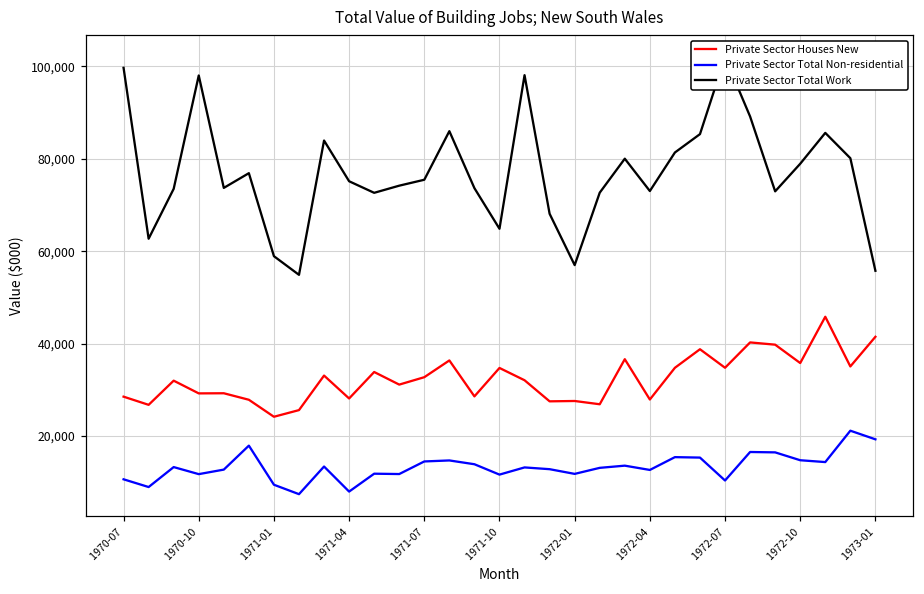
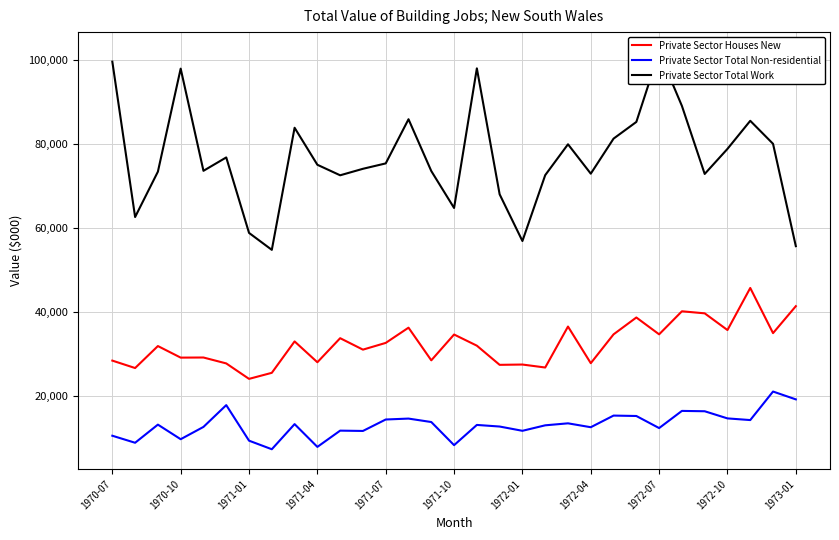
  {
    "Private Sector Houses New": {
      "1970-07": "29,000",
      "1970-10": "29,000",
      "1971-01": "24,000",
      "1971-04": "28,000",
      "1971-07": "33,000",
      "1971-10": "35,000",
      "1972-01": "28,000",
      "1972-04": "28,000",
      "1972-07": "35,000",
      "1972-10": "36,000",
      "1973-01": "41,000"
    },
    "Private Sector Total Non-residential": {
      "1970-07": "11,000",
-     "1970-10": "12,000",
+     "1970-10": "10,000",
      "1971-01": "9,000",
      "1971-04": "8,000",
      "1971-07": "15,000",
-     "1971-10": "12,000",
+     "1971-10": "8,000",
      "1972-01": "12,000",
      "1972-04": "13,000",
-     "1972-07": "10,000",
+     "1972-07": "12,000",
      "1972-10": "15,000",
      "1973-01": "19,000"
    },
    "Private Sector Total Work": {
      "1970-07": "100,000",
      "1970-10": "98,000",
      "1971-01": "59,000",
      "1971-04": "75,000",
      "1971-07": "75,000",
      "1971-10": "65,000",
      "1972-01": "57,000",
      "1972-04": "73,000",
      "1972-10": "79,000",
      "1973-01": "56,000"
    }
  }
